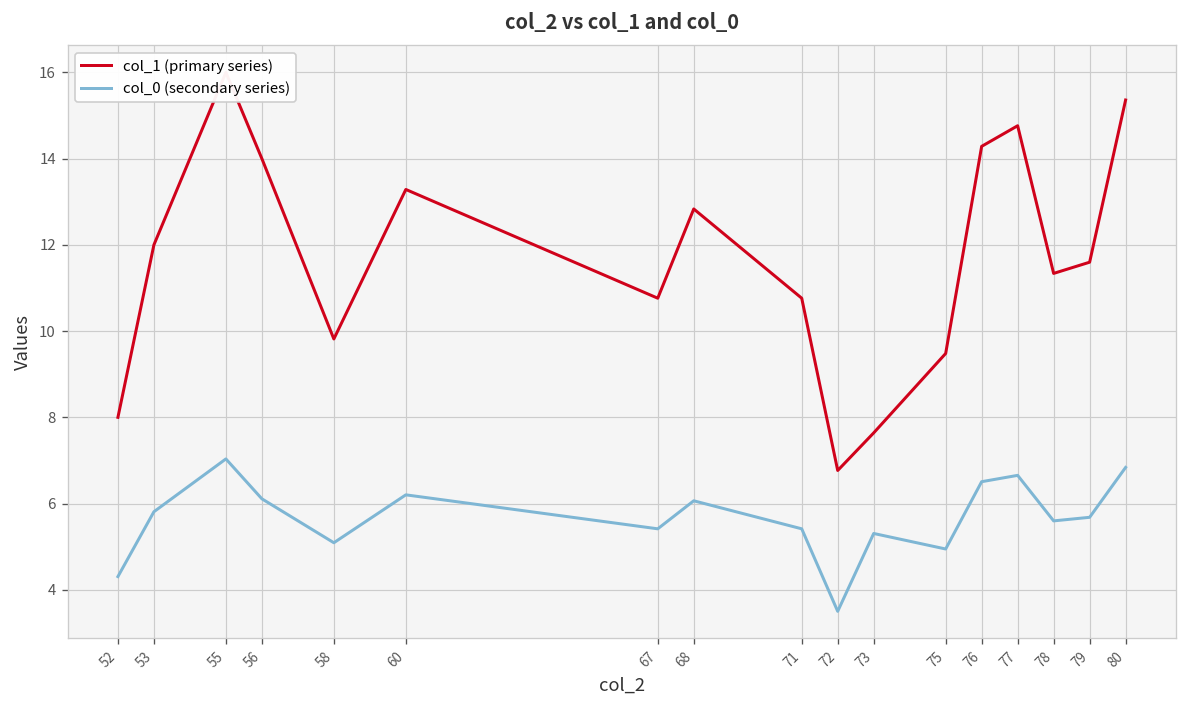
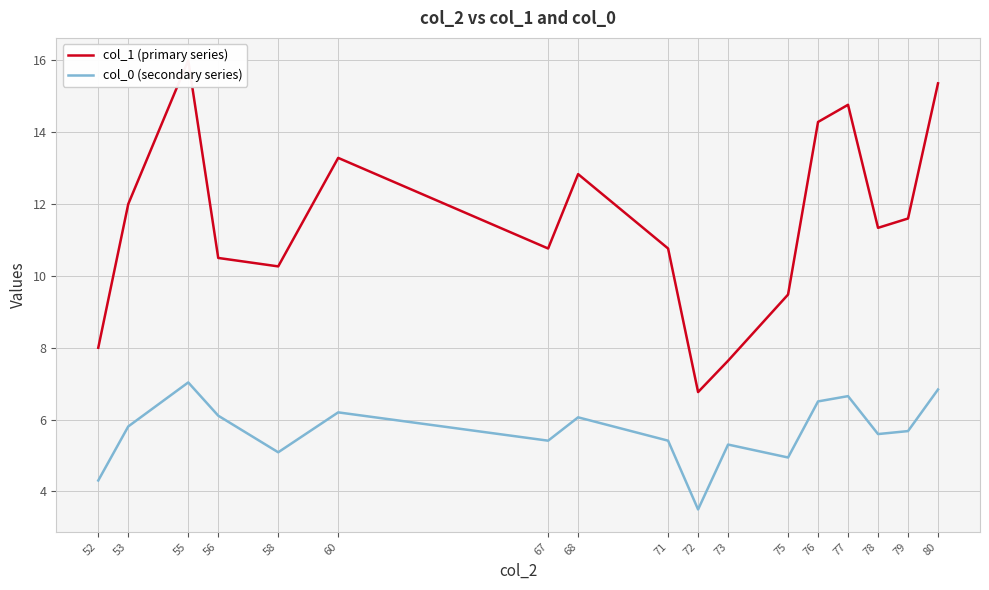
  {
    "col_1 (primary series)": {
      "52": 8.0,
      "53": 12.0,
-     "56": 14.0,
-     "58": 9.8,
+     "56": 10.5,
+     "58": 10.3,
      "60": 13.3,
      "67": 10.8,
      "68": 12.8,
      "71": 10.8,
      "72": 6.8,
      "73": 7.6,
      "75": 9.5,
      "76": 14.3,
      "77": 14.8,
      "78": 11.3,
      "79": 11.6,
      "80": 15.4
    },
    "col_0 (secondary series)": {
      "52": 4.3,
      "53": 5.8,
      "55": 7.0,
      "56": 6.1,
      "58": 5.1,
      "60": 6.2,
      "67": 5.4,
      "68": 6.1,
      "71": 5.4,
      "72": 3.5,
      "73": 5.3,
      "75": 4.9,
      "76": 6.5,
      "77": 6.7,
      "78": 5.6,
      "79": 5.7,
      "80": 6.8
    }
  }
